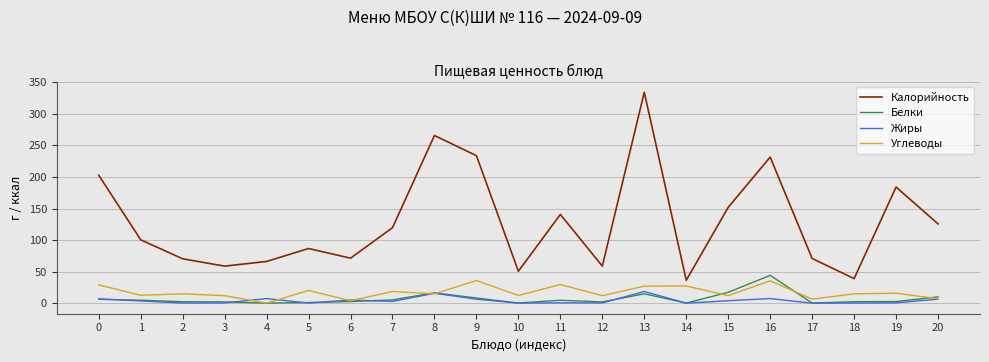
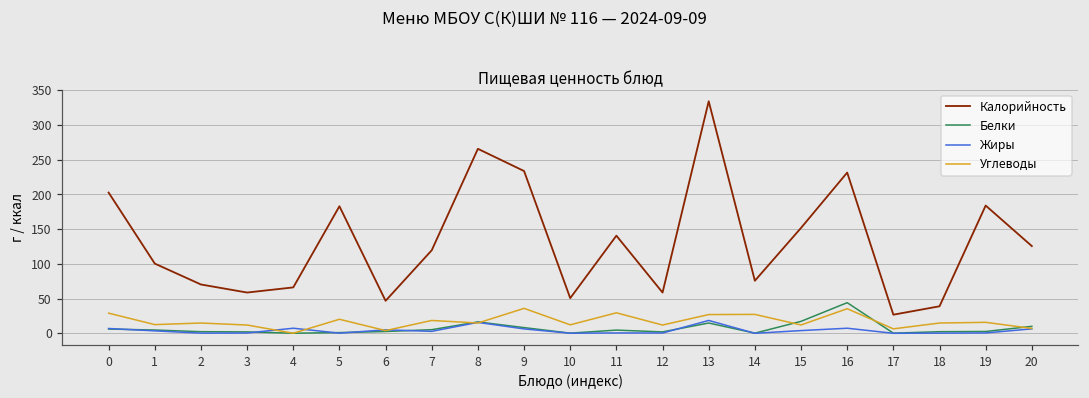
  {
    "Калорийность": {
      "0": 200,
      "1": 100,
      "2": 70,
      "3": 60,
      "4": 70,
-     "5": 90,
-     "6": 70,
+     "5": 180,
+     "6": 50,
      "7": 120,
      "8": 270,
      "9": 230,
      "10": 50,
      "11": 140,
      "12": 60,
      "13": 330,
-     "14": 40,
+     "14": 80,
      "15": 150,
      "16": 230,
-     "17": 70,
+     "17": 30,
      "18": 40,
      "19": 180,
      "20": 130
    },
    "Белки": {
      "11": 0,
      "15": 20,
      "16": 40
    },
    "Жиры": {
      "4": 10,
      "11": 0,
      "15": 0,
      "16": 10
    },
    "Углеводы": {
      "0": 30,
      "1": 10,
      "2": 10,
      "3": 10,
      "5": 20,
      "7": 20,
      "9": 40,
      "10": 10,
      "11": 30,
      "12": 10,
      "13": 30,
      "14": 30,
      "15": 10,
      "16": 40,
      "17": 10,
      "18": 10,
      "19": 20
    }
  }
